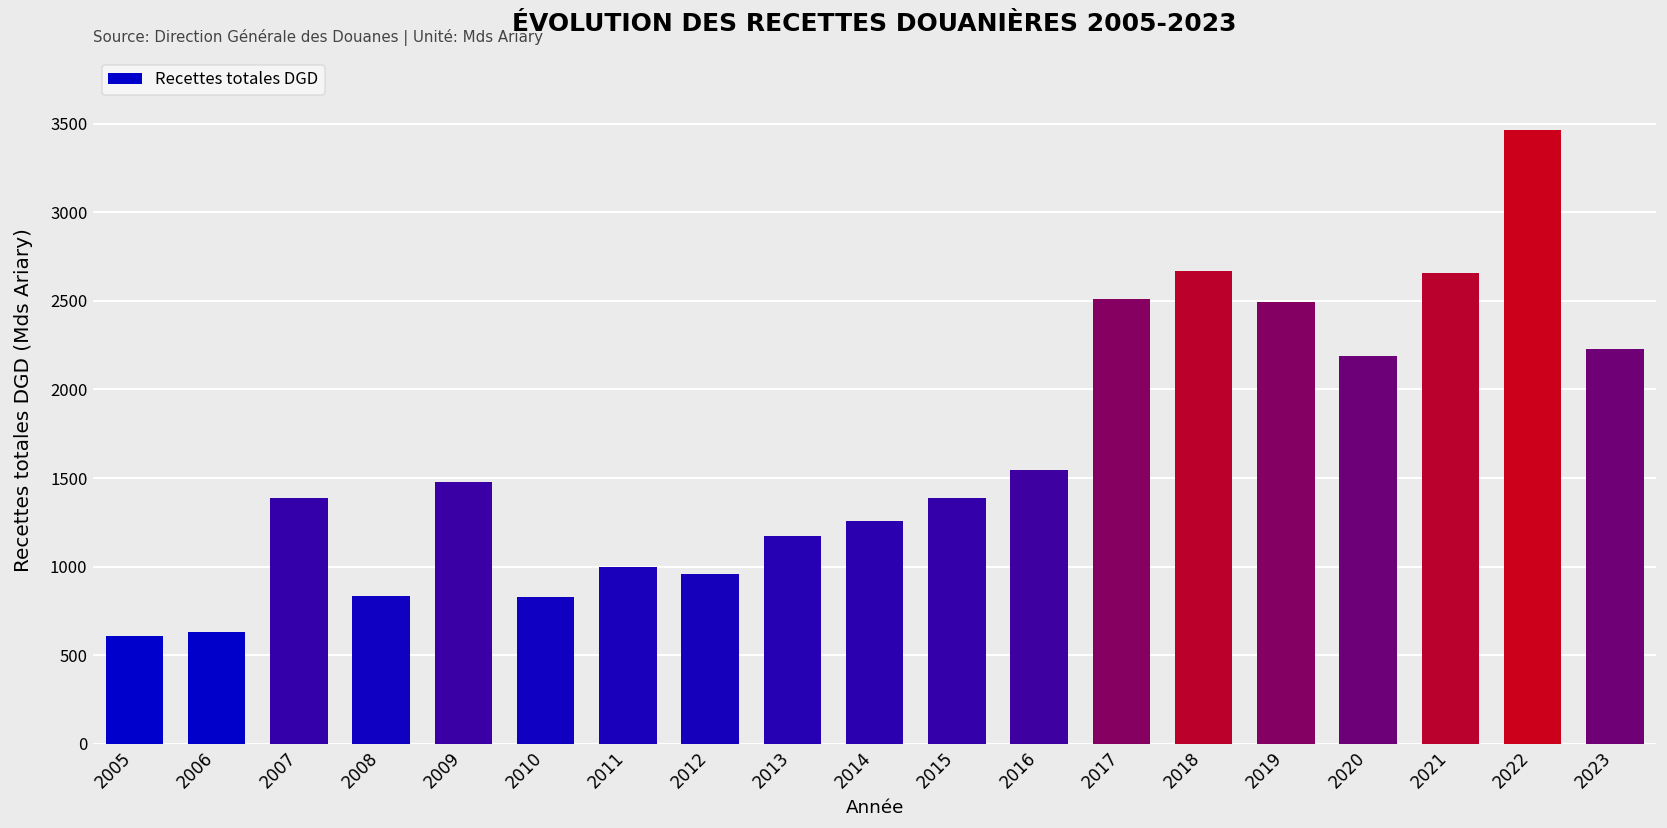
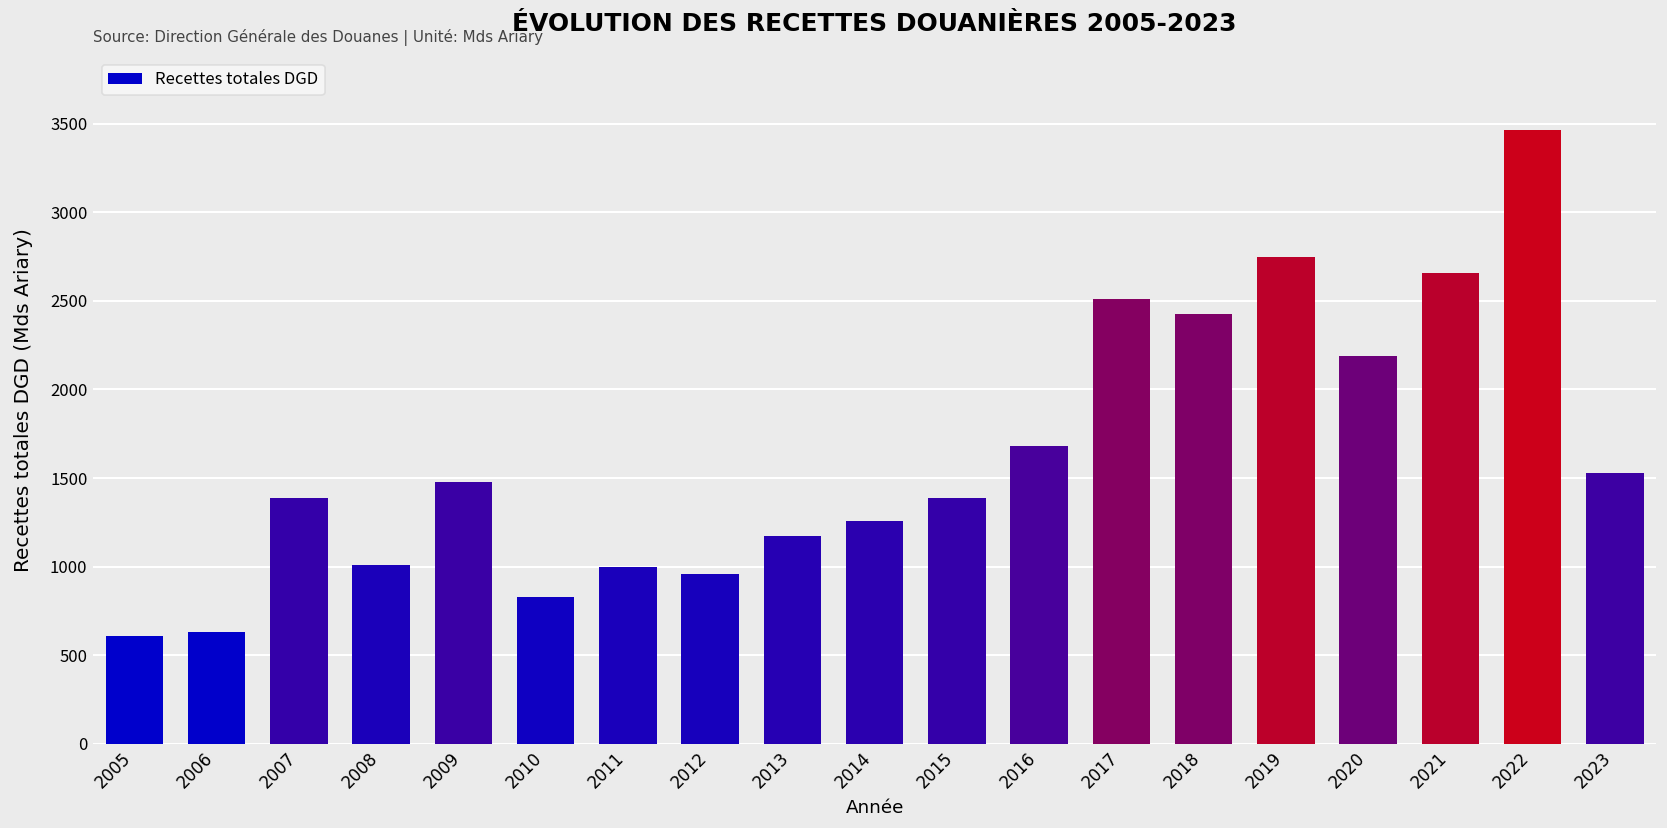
  {
    "2005": 610,
    "2006": 630,
    "2007": 1390,
-   "2008": 830,
+   "2008": 1010,
    "2009": 1480,
    "2010": 830,
    "2011": 1000,
    "2012": 960,
    "2013": 1170,
    "2014": 1260,
    "2015": 1390,
-   "2016": 1540,
+   "2016": 1680,
    "2017": 2510,
-   "2018": 2670,
-   "2019": 2490,
+   "2018": 2430,
+   "2019": 2750,
    "2020": 2190,
    "2021": 2660,
    "2022": 3470,
-   "2023": 2230
+   "2023": 1530
  }
